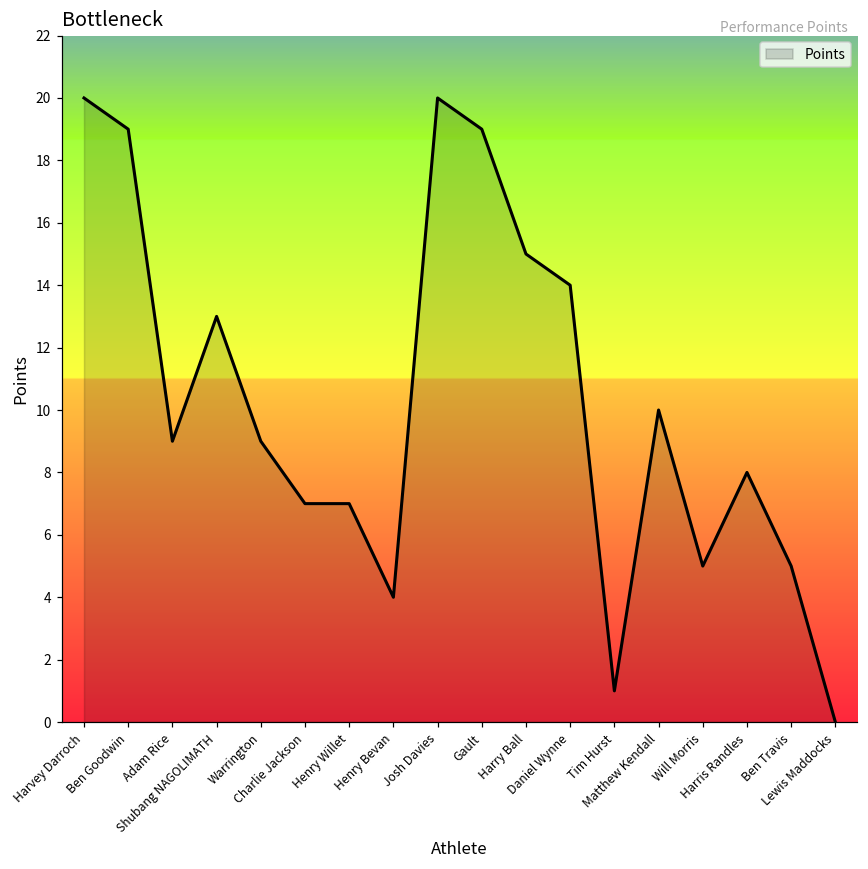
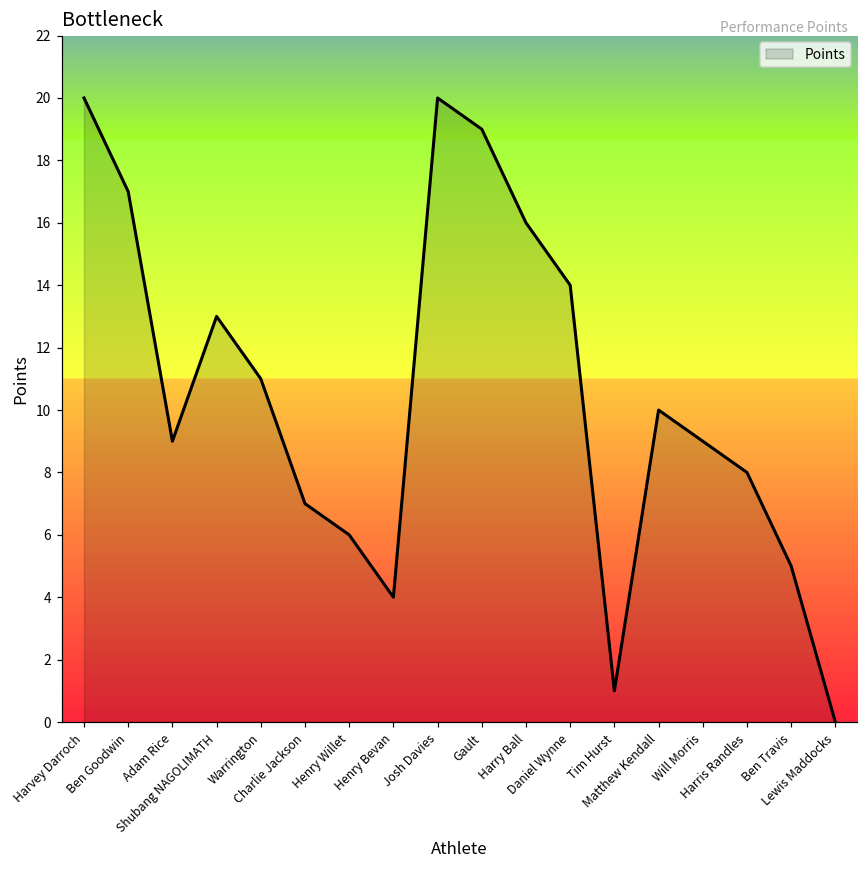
  {
    "Harvey Darroch": 20,
-   "Ben Goodwin": 19,
+   "Ben Goodwin": 17,
    "Adam Rice": 9,
    "Shubang NAGOLIMATH": 13,
-   "Warrington": 9,
+   "Warrington": 11,
    "Charlie Jackson": 7,
-   "Henry Willet": 7,
+   "Henry Willet": 6,
    "Henry Bevan": 4,
    "Josh Davies": 20,
    "Gault": 19,
-   "Harry Ball": 15,
+   "Harry Ball": 16,
    "Daniel Wynne": 14,
    "Tim Hurst": 1,
    "Matthew Kendall": 10,
-   "Will Morris": 5,
+   "Will Morris": 9,
    "Harris Randles": 8,
    "Ben Travis": 5,
    "Lewis Maddocks": 0
  }
